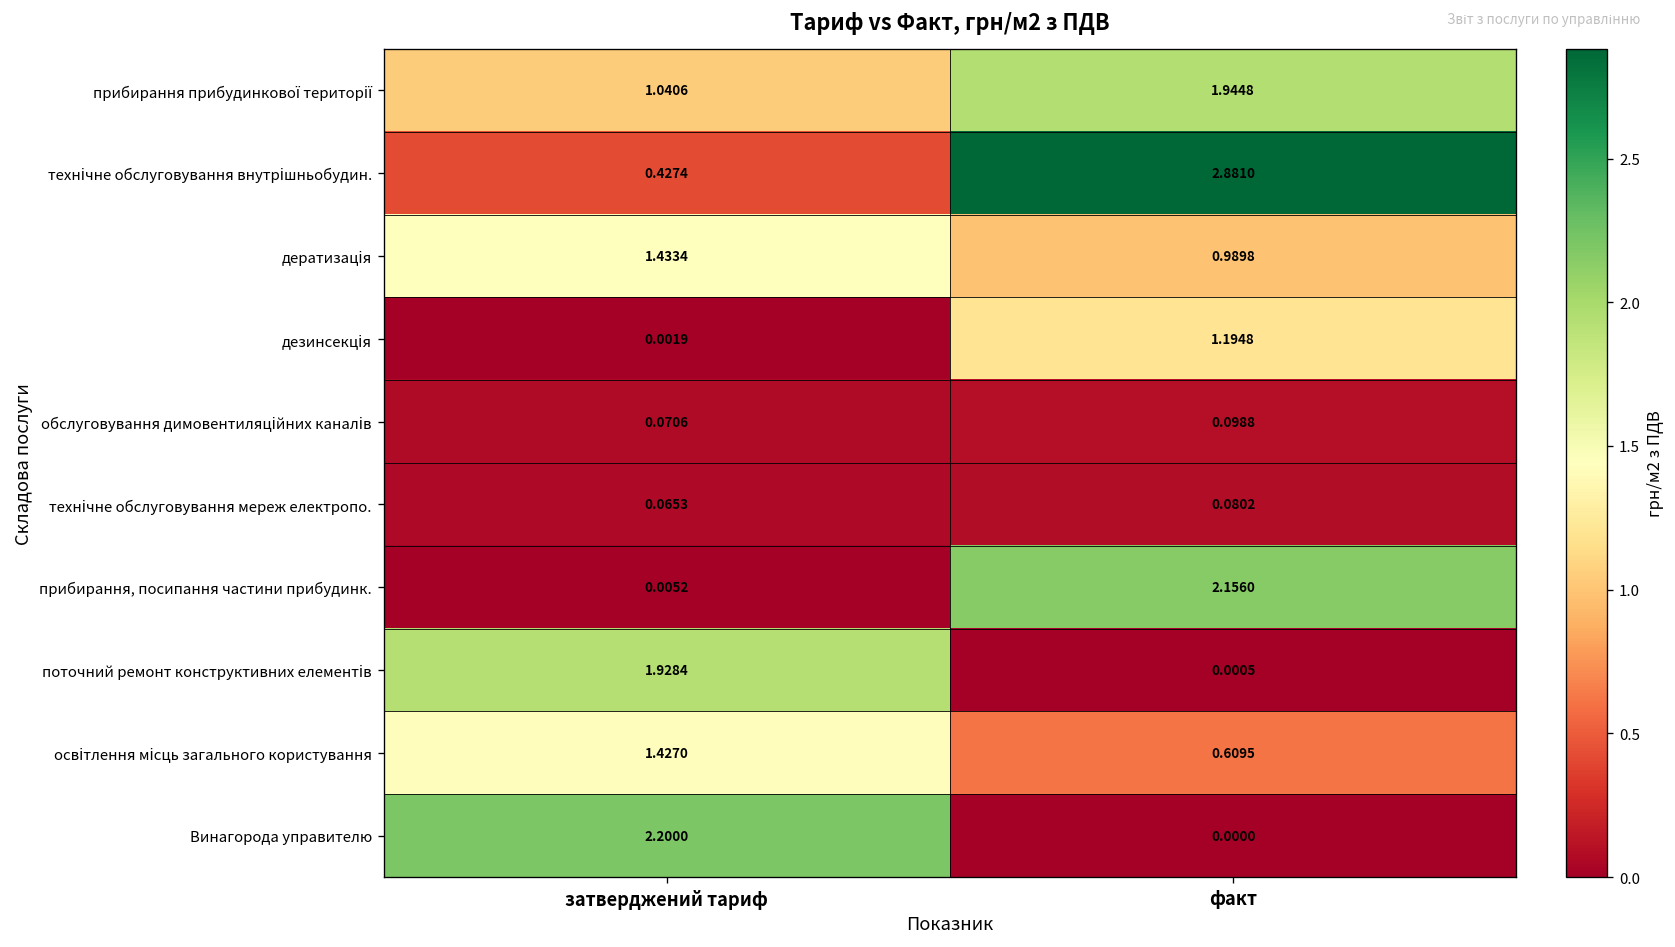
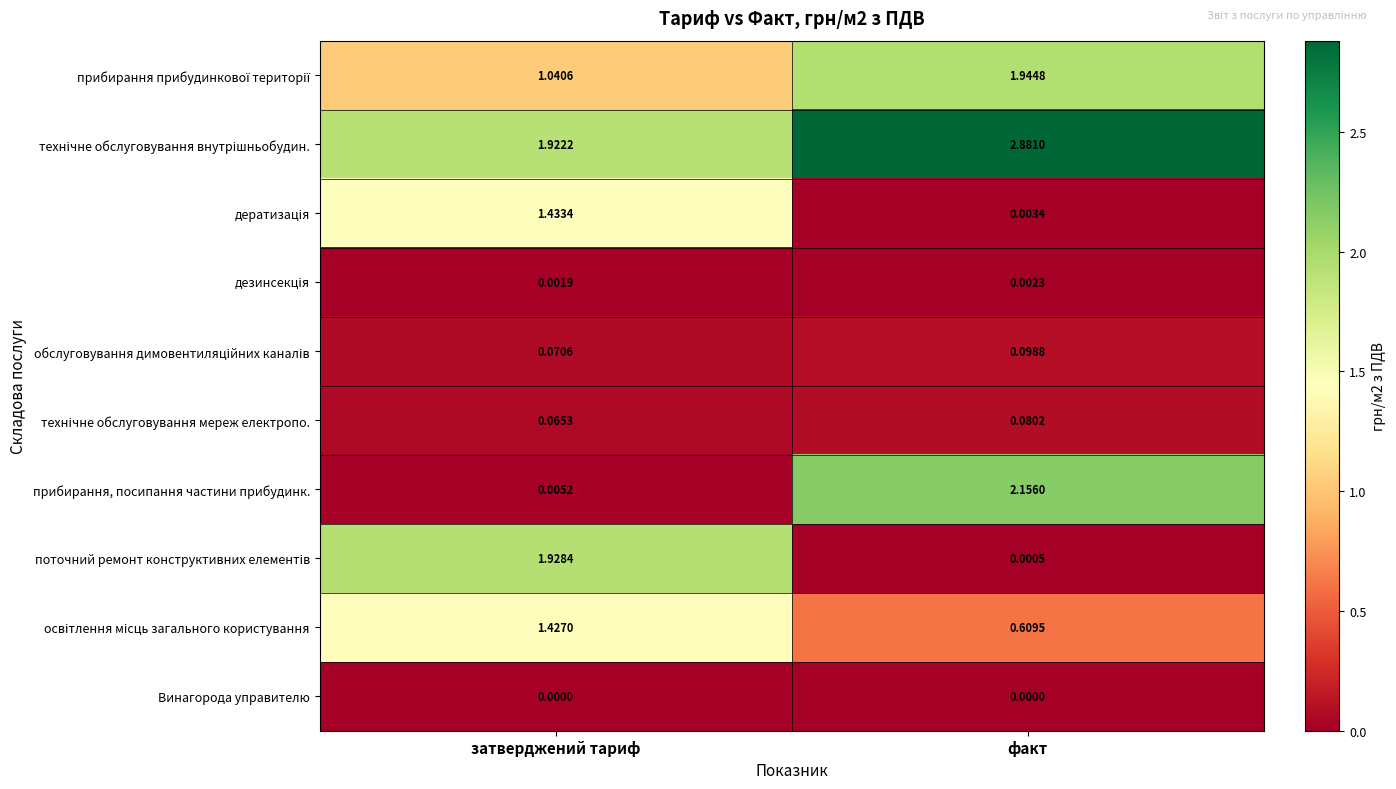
  {
    "прибирання прибудинкової території": {
      "затверджений тариф": 1.0406,
      "факт": 1.9448
    },
    "технічне обслуговування внутрішньобудин.": {
-     "затверджений тариф": 0.4274,
+     "затверджений тариф": 1.9222,
      "факт": 2.8810
    },
    "дератизація": {
      "затверджений тариф": 1.4334,
-     "факт": 0.9898
+     "факт": 0.0034
    },
    "дезинсекція": {
      "затверджений тариф": 0.0019,
-     "факт": 1.1948
+     "факт": 0.0023
    },
    "обслуговування димовентиляційних каналів": {
      "затверджений тариф": 0.0706,
      "факт": 0.0988
    },
    "технічне обслуговування мереж електропо.": {
      "затверджений тариф": 0.0653,
      "факт": 0.0802
    },
    "прибирання, посипання частини прибудинк.": {
      "затверджений тариф": 0.0052,
      "факт": 2.1560
    },
    "поточний ремонт конструктивних елементів": {
      "затверджений тариф": 1.9284,
      "факт": 0.0005
    },
    "освітлення місць загального користування": {
      "затверджений тариф": 1.4270,
      "факт": 0.6095
    },
    "Винагорода управителю": {
-     "затверджений тариф": 2.2000,
+     "затверджений тариф": 0.0000,
      "факт": 0.0000
    }
  }
